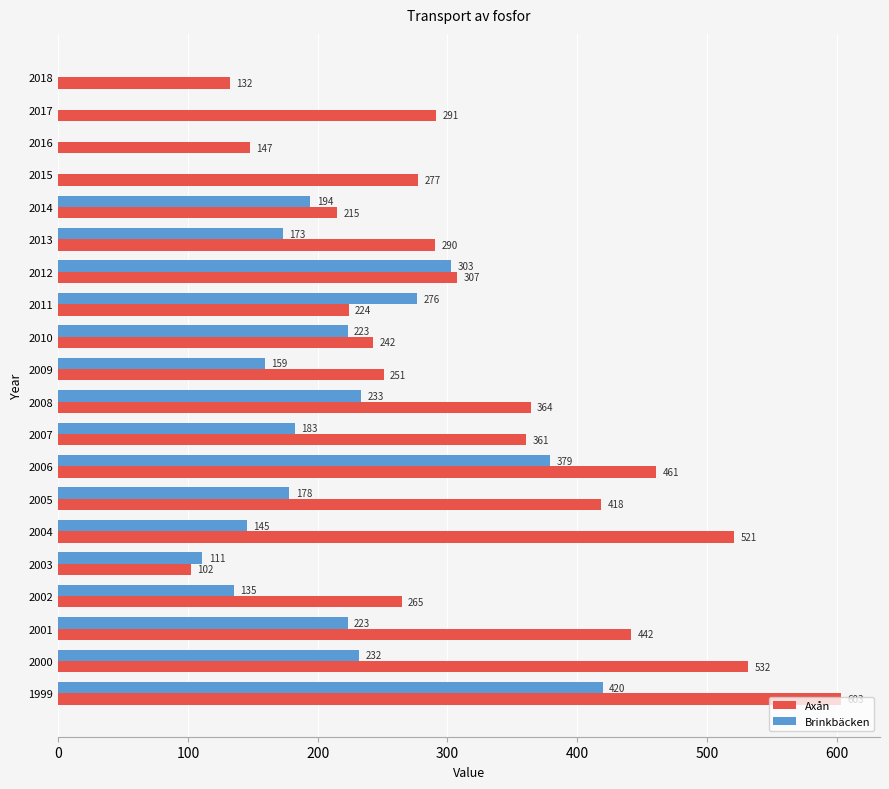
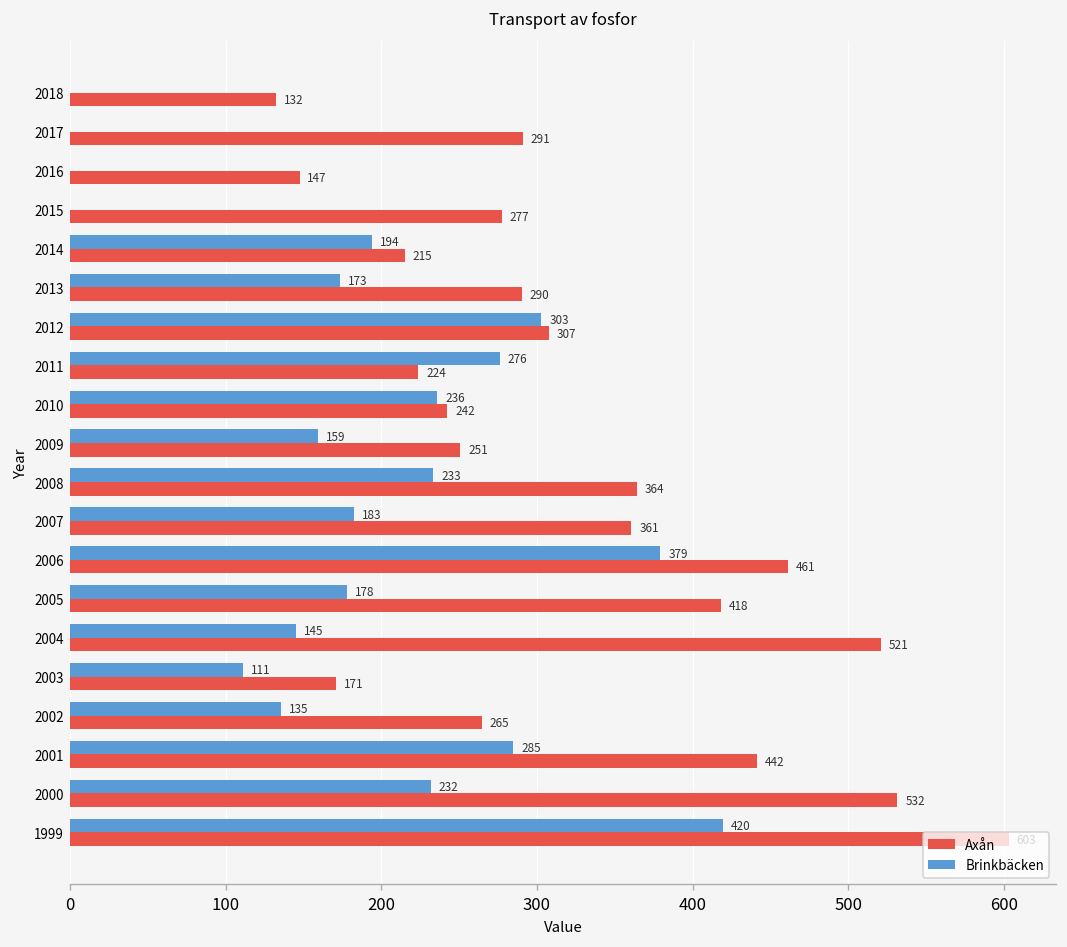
  {
    "Axån": {
      "2018": 132,
      "2017": 291,
      "2016": 147,
      "2015": 277,
      "2014": 215,
      "2013": 290,
      "2012": 307,
      "2011": 224,
      "2010": 242,
      "2009": 251,
      "2008": 364,
      "2007": 361,
      "2006": 461,
      "2005": 418,
      "2004": 521,
-     "2003": 102,
+     "2003": 171,
      "2002": 265,
      "2001": 442,
      "2000": 532
    },
    "Brinkbäcken": {
      "2014": 194,
      "2013": 173,
      "2012": 303,
      "2011": 276,
-     "2010": 223,
+     "2010": 236,
      "2009": 159,
      "2008": 233,
      "2007": 183,
      "2006": 379,
      "2005": 178,
      "2004": 145,
      "2003": 111,
      "2002": 135,
-     "2001": 223,
+     "2001": 285,
      "2000": 232,
      "1999": 420
    }
  }
